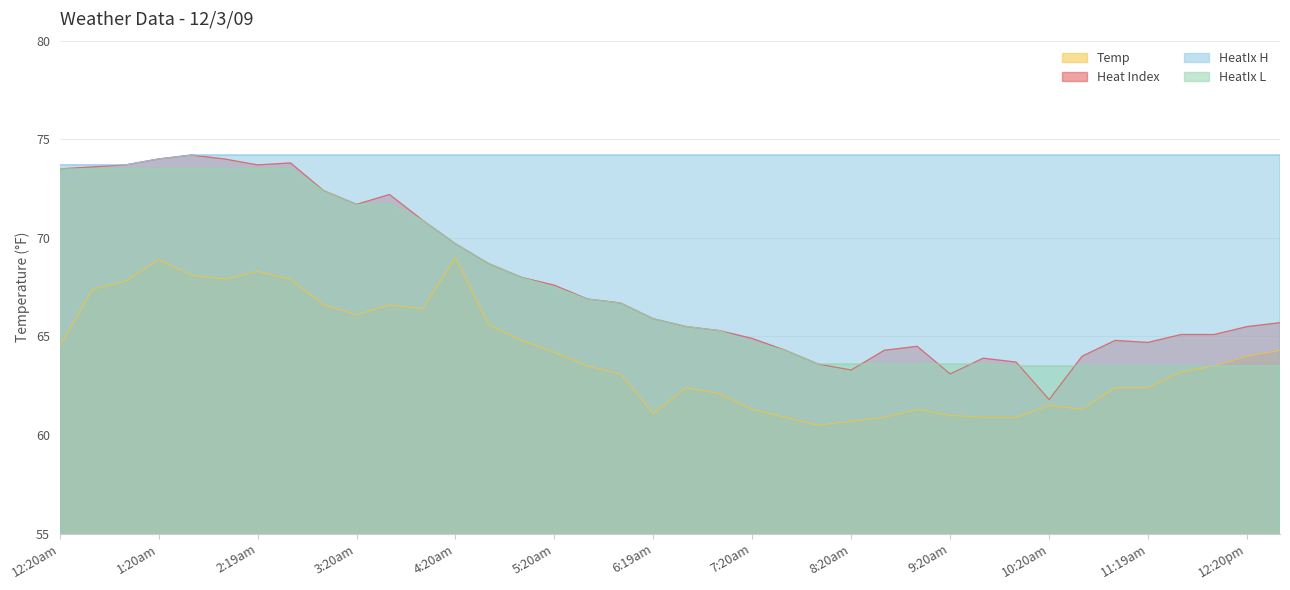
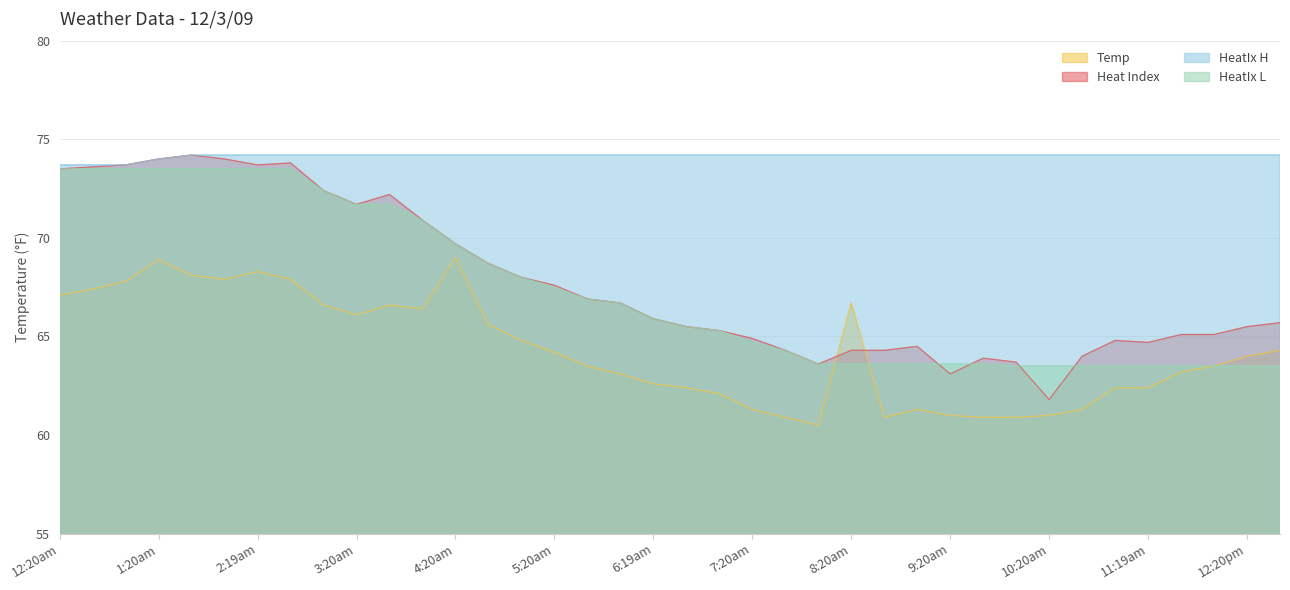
  {
    "Temp": {
-     "12:20am": 64.5,
+     "12:20am": 67.1,
      "1:20am": 68.9,
      "2:19am": 68.3,
      "3:20am": 66.1,
      "4:20am": 69.0,
      "5:20am": 64.2,
-     "6:19am": 61.1,
+     "6:19am": 62.6,
      "7:20am": 61.3,
-     "8:20am": 60.7,
+     "8:20am": 66.7,
      "9:20am": 61.0,
-     "10:20am": 61.5,
+     "10:20am": 61.0,
      "11:19am": 62.4,
      "12:20pm": 64.0
    },
    "Heat Index": {
      "2:19am": 73.7,
      "7:20am": 64.9,
-     "8:20am": 63.3,
+     "8:20am": 64.3,
      "9:20am": 63.1,
      "10:20am": 61.8,
      "11:19am": 64.7,
      "12:20pm": 65.5
    }
  }
